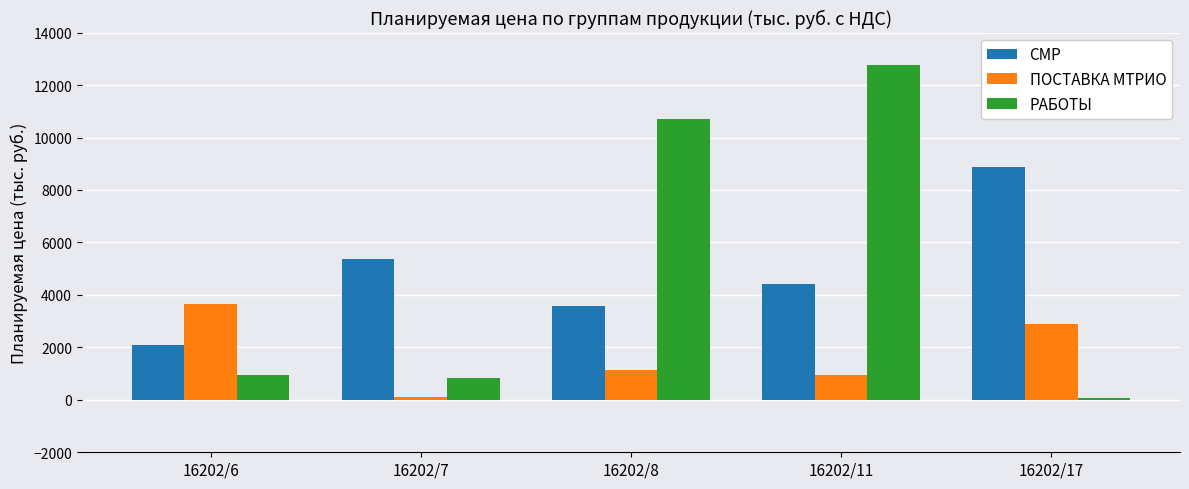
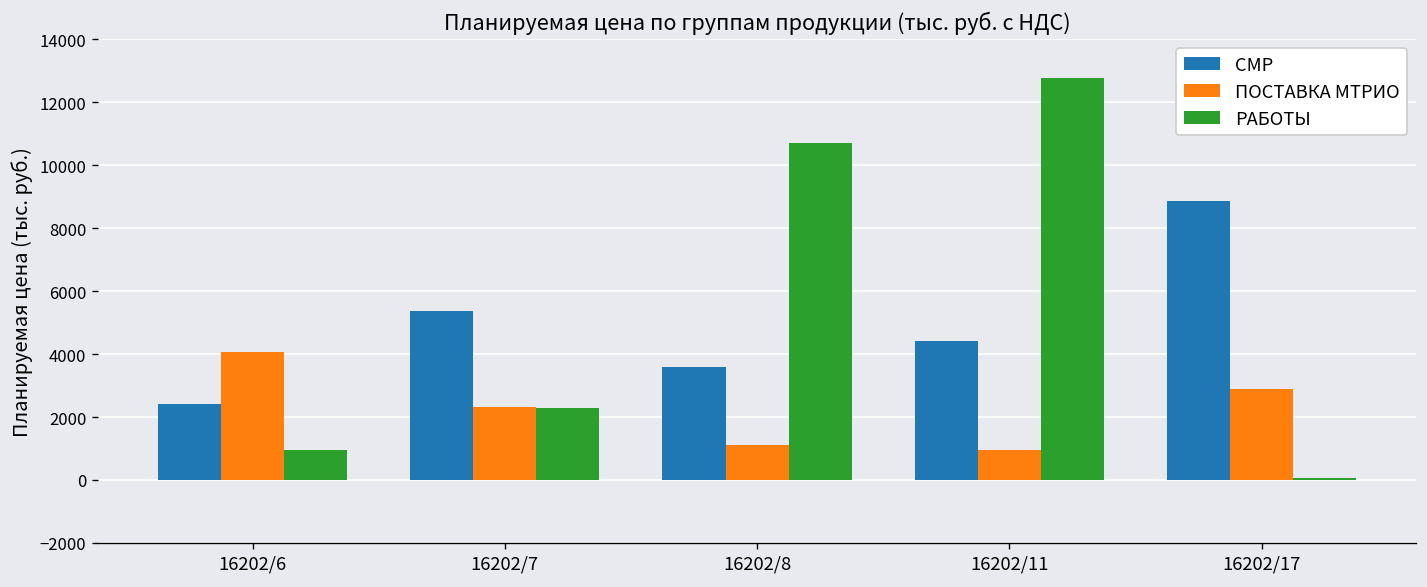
  {
    "СМР": {
-     "16202/6": 2100,
+     "16202/6": 2400,
      "16202/7": 5400,
      "16202/8": 3600,
      "16202/11": 4400,
      "16202/17": 8900
    },
    "ПОСТАВКА МТРИО": {
-     "16202/6": 3700,
-     "16202/7": 100,
+     "16202/6": 4100,
+     "16202/7": 2300,
      "16202/8": 1100,
      "16202/11": 900,
      "16202/17": 2900
    },
    "РАБОТЫ": {
      "16202/6": 900,
-     "16202/7": 800,
+     "16202/7": 2300,
      "16202/8": 10700,
      "16202/11": 12800
    }
  }
